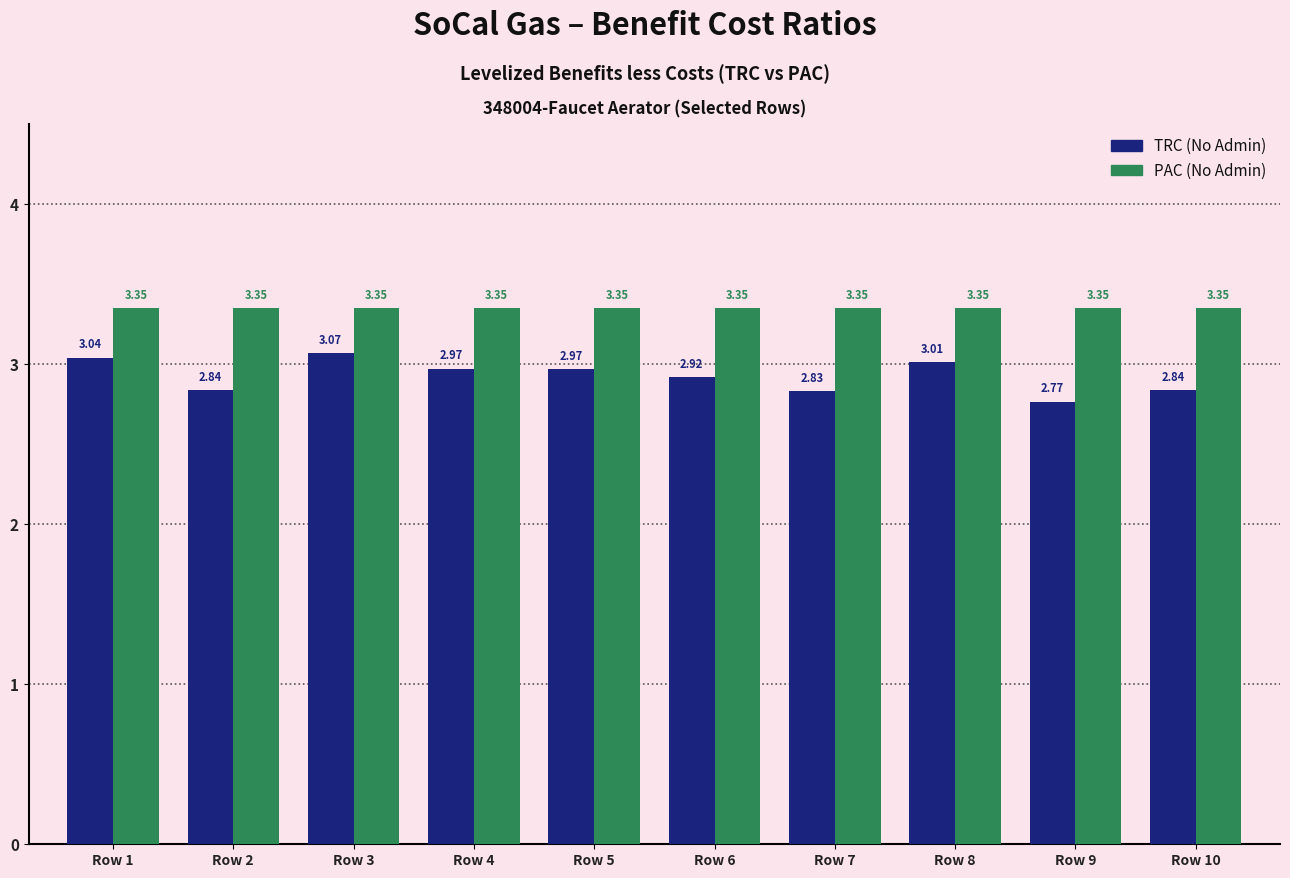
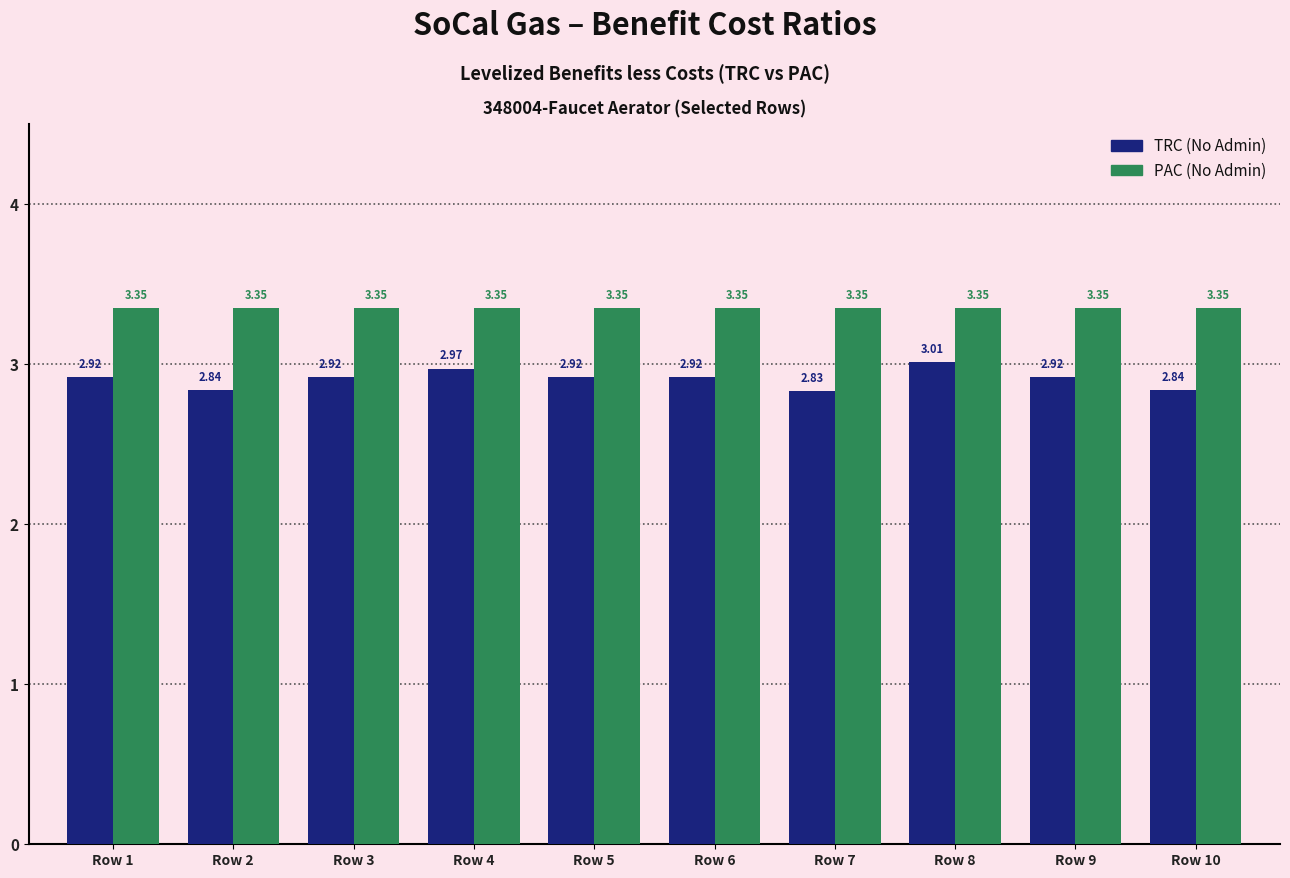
  {
    "TRC (No Admin)": {
-     "Row 1": 3.04,
+     "Row 1": 2.92,
      "Row 2": 2.84,
-     "Row 3": 3.07,
+     "Row 3": 2.92,
      "Row 4": 2.97,
-     "Row 5": 2.97,
+     "Row 5": 2.92,
      "Row 6": 2.92,
      "Row 7": 2.83,
      "Row 8": 3.01,
-     "Row 9": 2.77,
+     "Row 9": 2.92,
      "Row 10": 2.84
    },
    "PAC (No Admin)": {
      "Row 1": 3.35,
      "Row 2": 3.35,
      "Row 3": 3.35,
      "Row 4": 3.35,
      "Row 5": 3.35,
      "Row 6": 3.35,
      "Row 7": 3.35,
      "Row 8": 3.35,
      "Row 9": 3.35,
      "Row 10": 3.35
    }
  }
